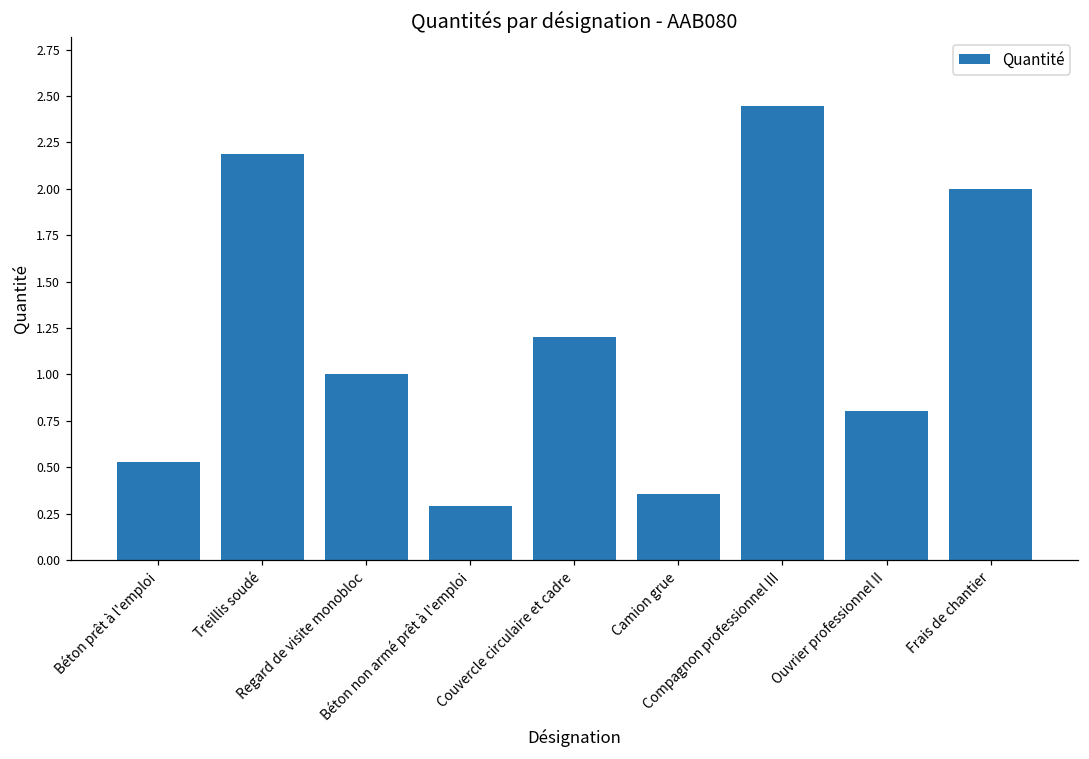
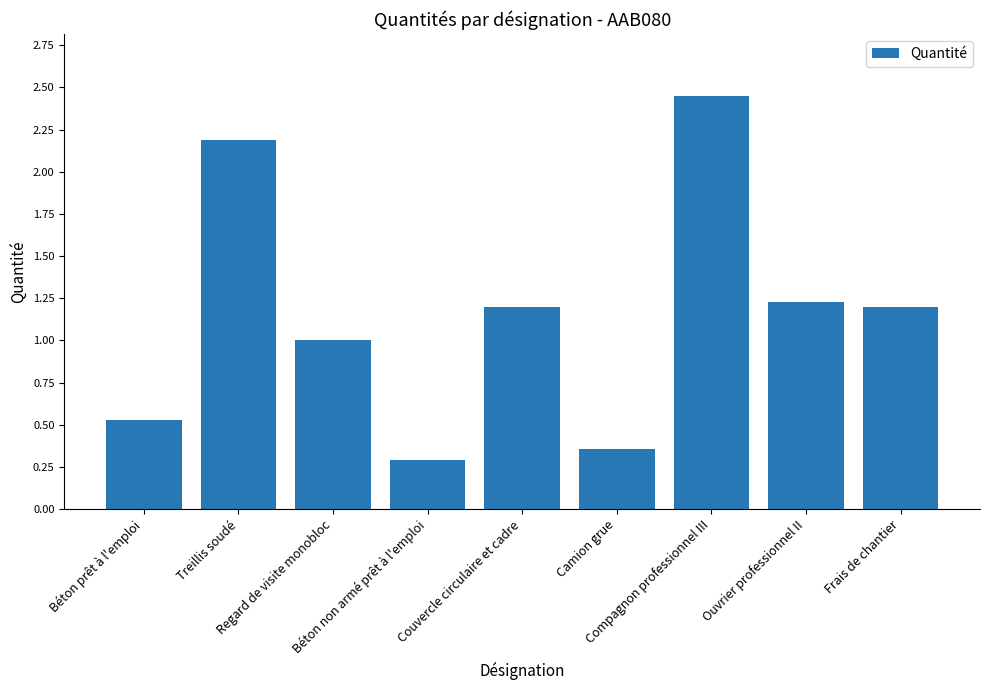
  {
    "Béton prêt à l'emploi": 0.53,
    "Treillis soudé": 2.19,
    "Regard de visite monobloc": 1.00,
    "Béton non armé prêt à l'emploi": 0.29,
    "Couvercle circulaire et cadre": 1.20,
    "Camion grue": 0.36,
    "Compagnon professionnel III": 2.45,
-   "Ouvrier professionnel II": 0.81,
-   "Frais de chantier": 2.0
+   "Ouvrier professionnel II": 1.23,
+   "Frais de chantier": 1.2
  }
